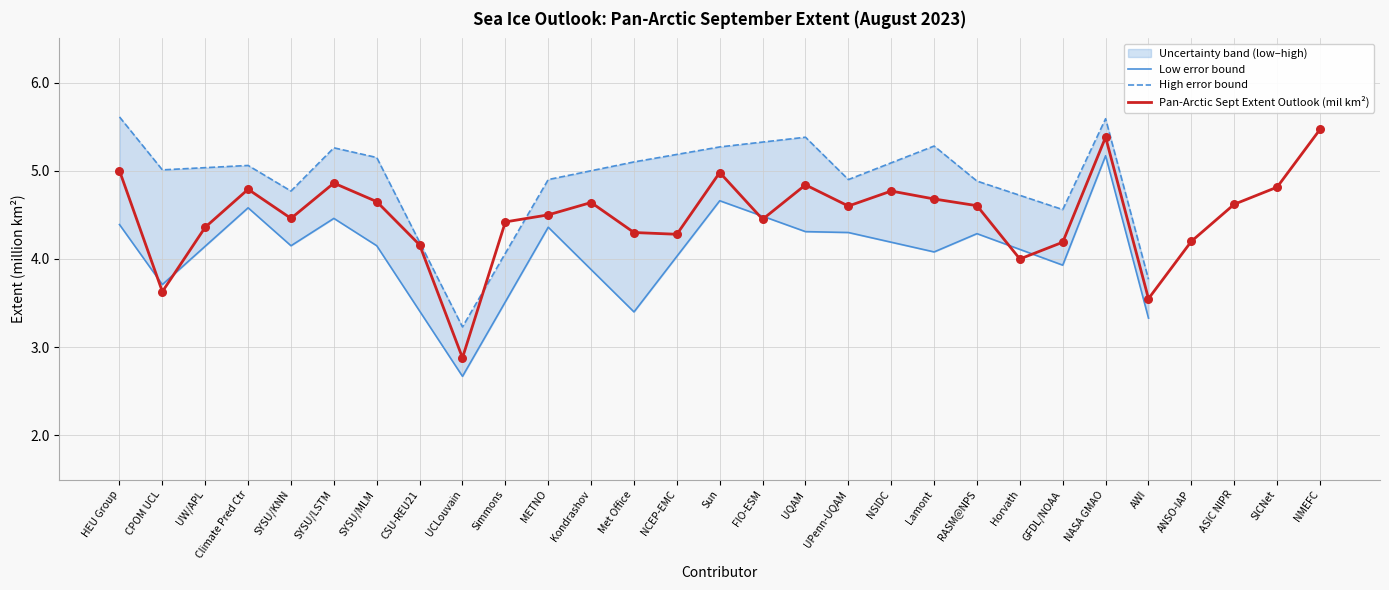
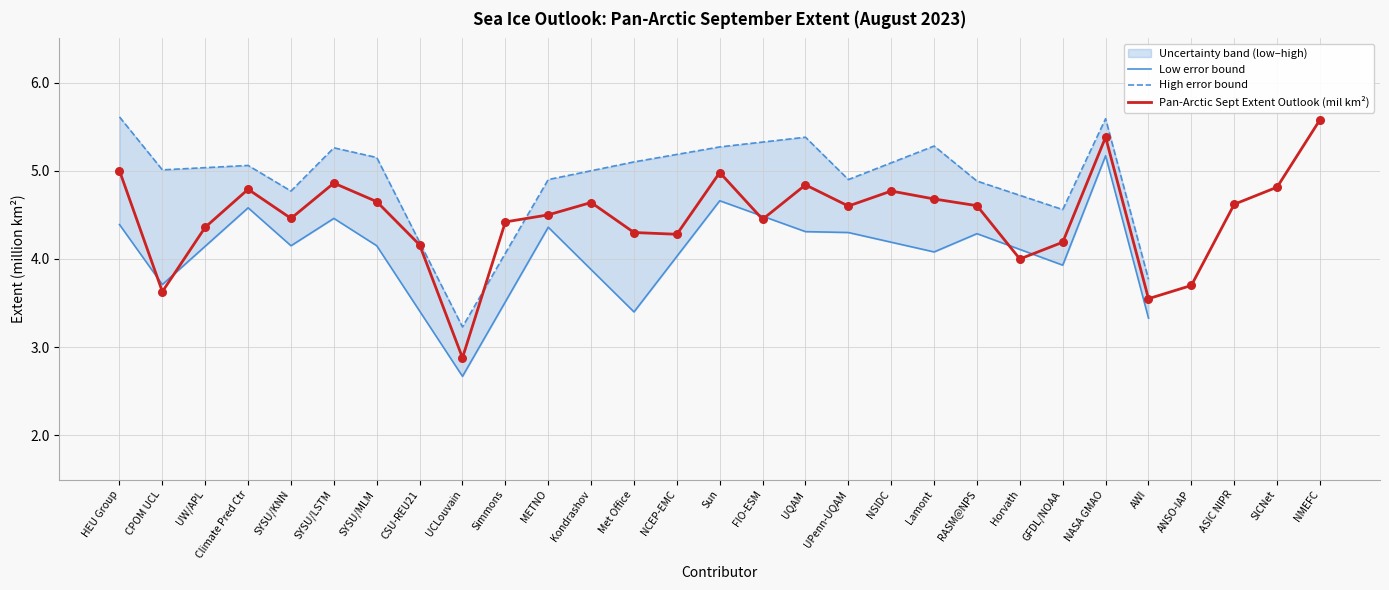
  {
    "Pan-Arctic Sept Extent Outlook (mil km²)": {
      "HEU Group": 5.0,
      "CPOM UCL": 3.6,
      "UW/APL": 4.4,
      "Climate Pred Ctr": 4.8,
      "SYSU/KNN": 4.5,
      "SYSU/LSTM": 4.9,
      "SYSU/MLM": 4.7,
      "CSU-REU21": 4.2,
      "UCLouvain": 2.9,
      "Simmons": 4.4,
      "METNO": 4.5,
      "Kondrashov": 4.6,
      "Met Office": 4.3,
      "NCEP-EMC": 4.3,
      "Sun": 5.0,
      "FIO-ESM": 4.5,
      "UQAM": 4.8,
      "UPenn-UQAM": 4.6,
      "NSIDC": 4.8,
      "Lamont": 4.7,
      "RASM@NPS": 4.6,
      "Horvath": 4.0,
      "GFDL/NOAA": 4.2,
      "NASA GMAO": 5.4,
      "AWI": 3.6,
-     "ANSO-IAP": 4.2,
+     "ANSO-IAP": 3.7,
      "ASIC NIPR": 4.6,
      "SICNet": 4.8,
-     "NMEFC": 5.5
+     "NMEFC": 5.6
    }
  }
